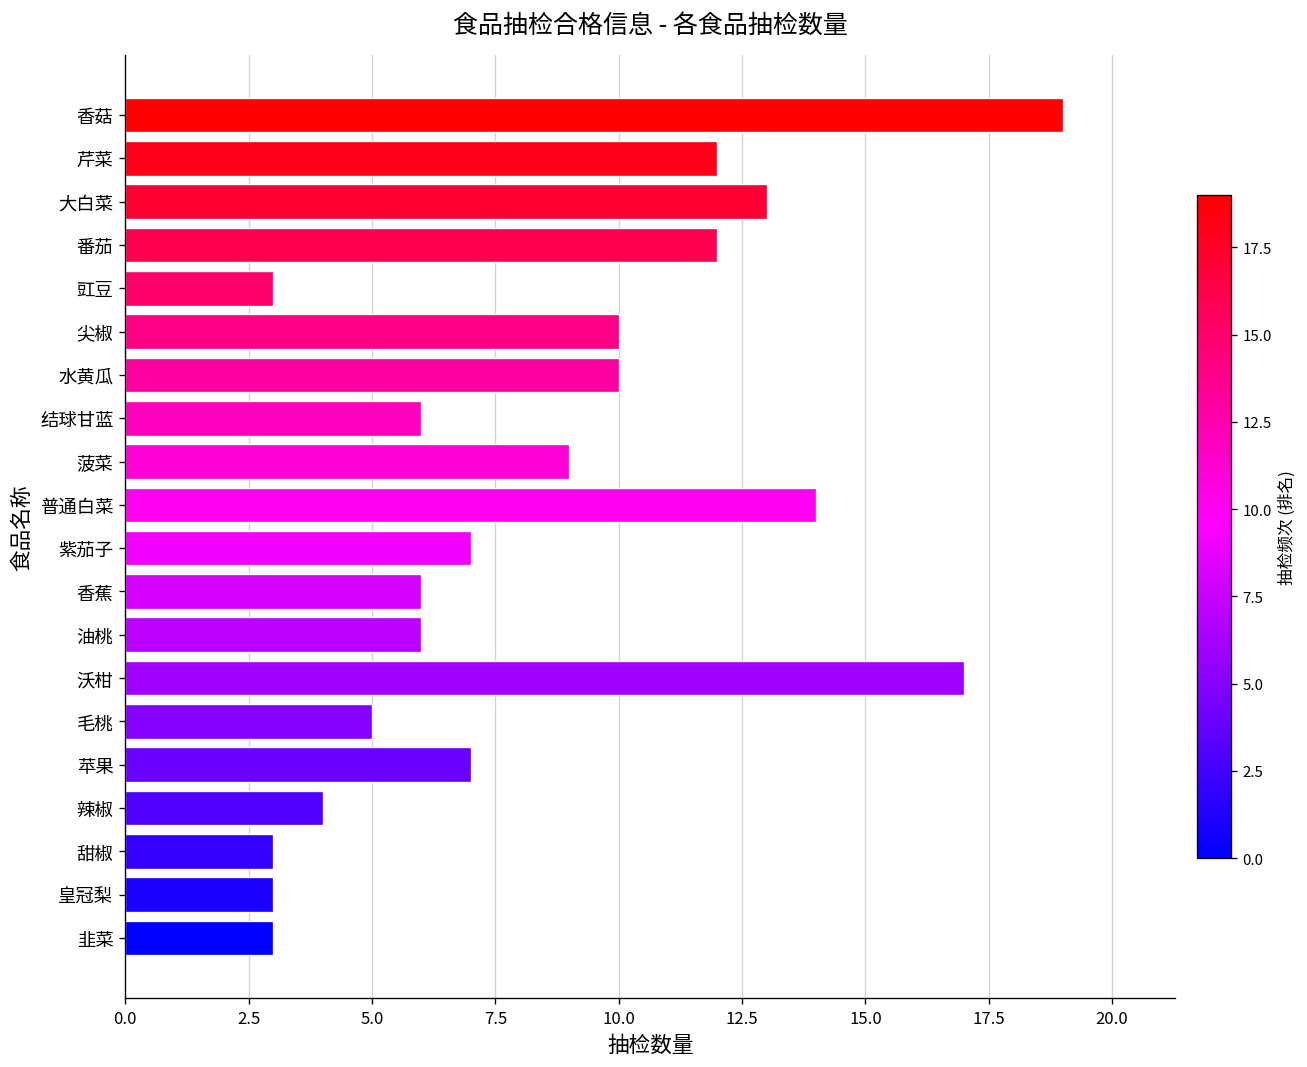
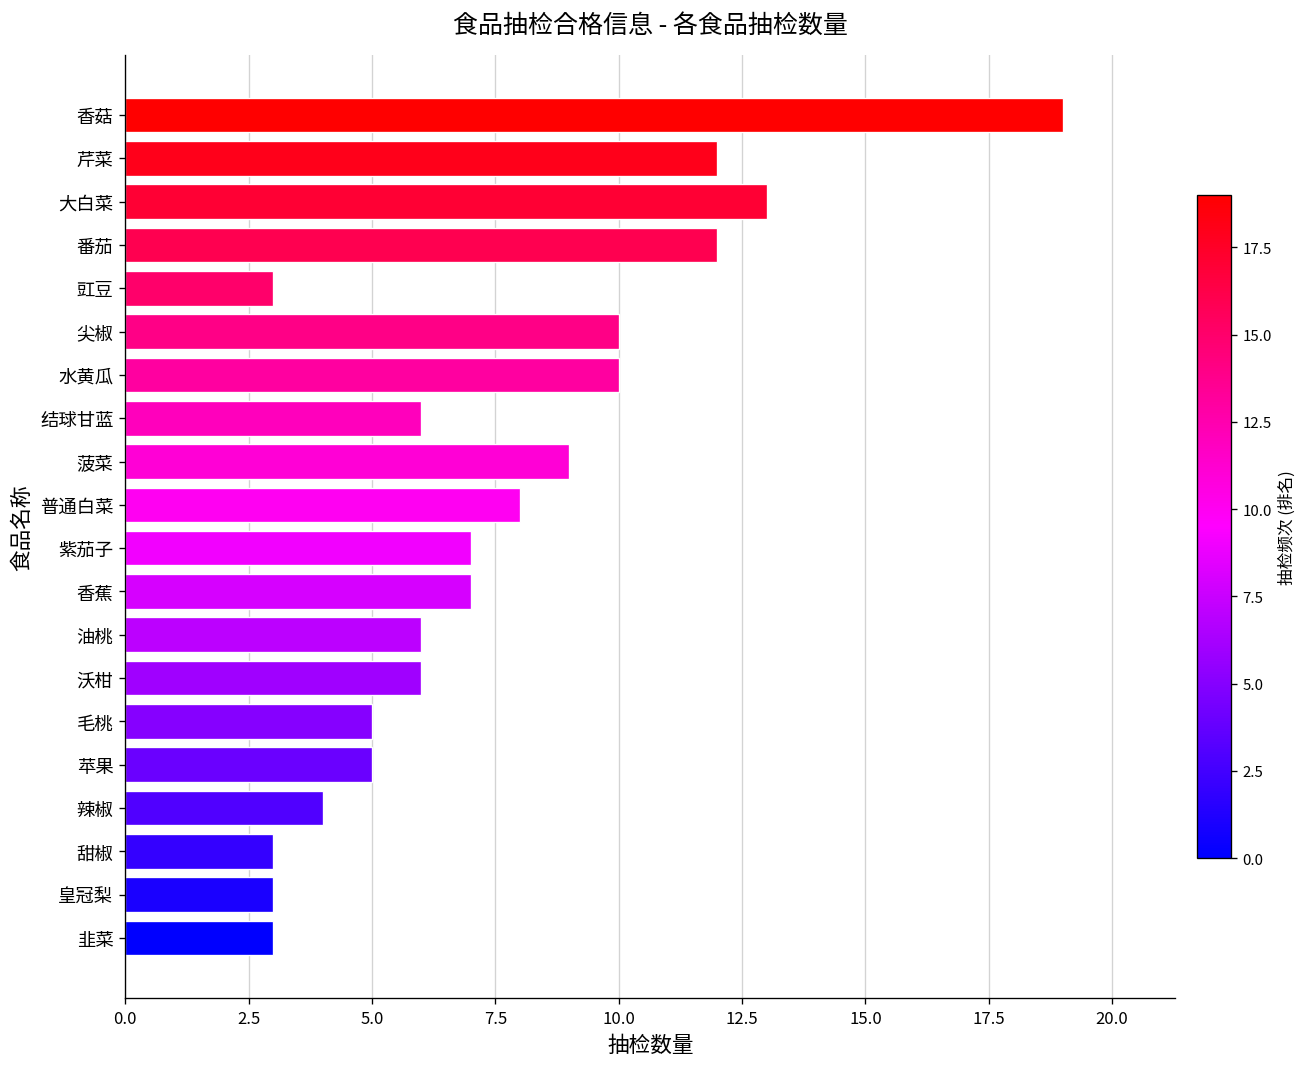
  {
    "香菇": 19,
    "芹菜": 12,
    "大白菜": 13,
    "番茄": 12,
    "豇豆": 3,
    "尖椒": 10,
    "水黄瓜": 10,
    "结球甘蓝": 6,
    "菠菜": 9,
-   "普通白菜": 14,
+   "普通白菜": 8,
    "紫茄子": 7,
-   "香蕉": 6,
+   "香蕉": 7,
    "油桃": 6,
-   "沃柑": 17,
+   "沃柑": 6,
    "毛桃": 5,
-   "苹果": 7,
+   "苹果": 5,
    "辣椒": 4,
    "甜椒": 3,
    "皇冠梨": 3,
    "韭菜": 3
  }
